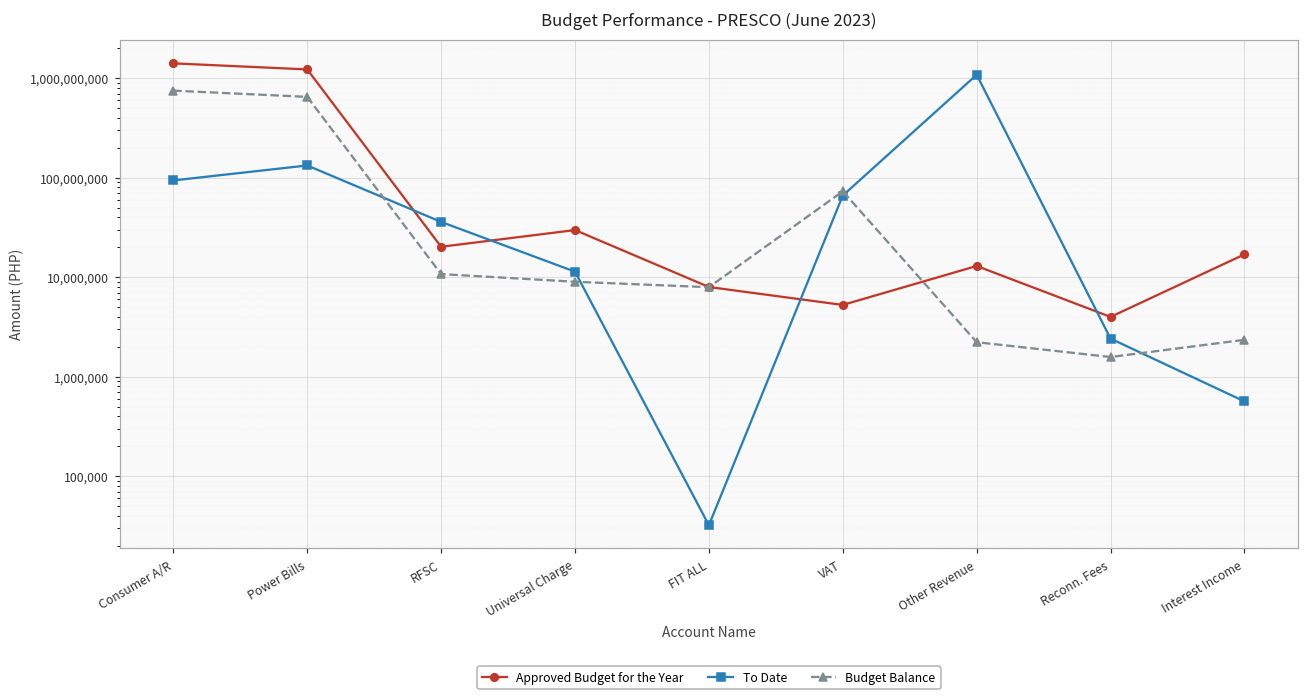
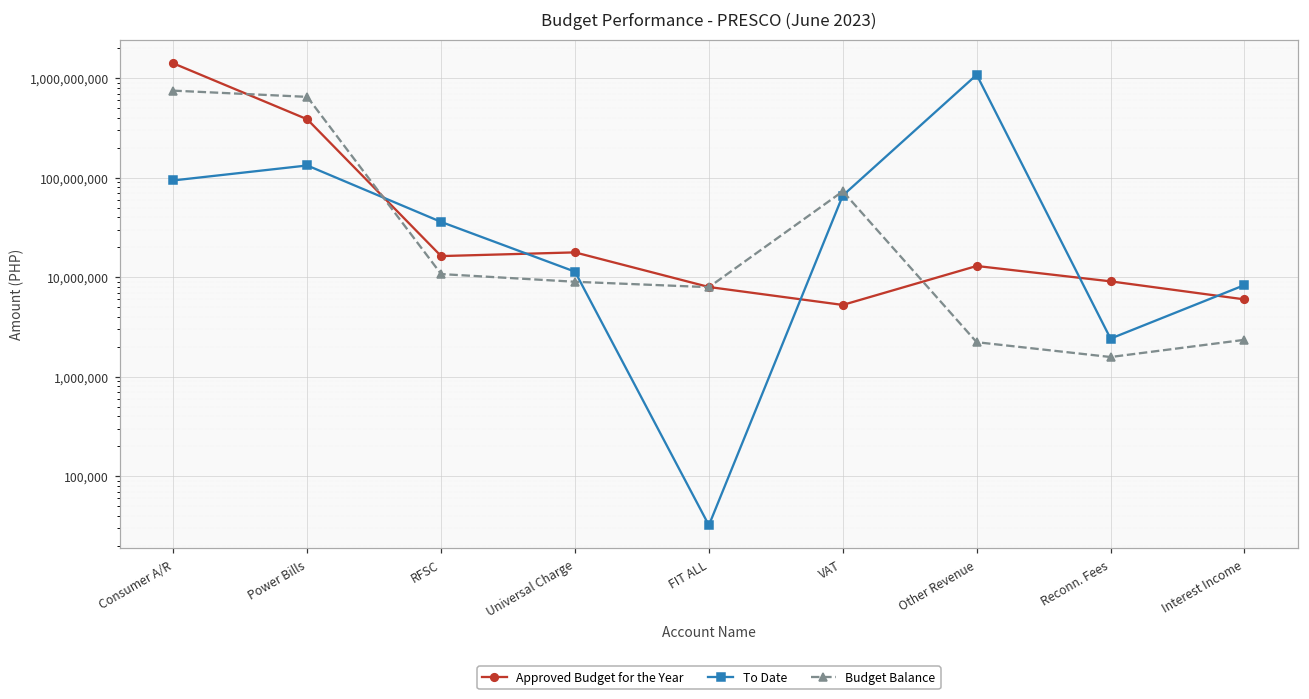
  {
    "Approved Budget for the Year": {
      "Consumer A/R": "1,400,000,000",
-     "Power Bills": "1,200,000,000",
-     "RFSC": "20,000,000",
-     "Universal Charge": "30,000,000",
+     "Power Bills": "390,000,000",
+     "RFSC": "16,000,000",
+     "Universal Charge": "18,000,000",
      "VAT": "5,000,000",
      "Other Revenue": "13,000,000",
-     "Reconn. Fees": "4,000,000",
-     "Interest Income": "17,000,000"
+     "Reconn. Fees": "9,000,000",
+     "Interest Income": "6,000,000"
    },
    "To Date": {
      "Consumer A/R": "90,000,000",
      "Power Bills": "130,000,000",
      "RFSC": "36,000,000",
      "Universal Charge": "11,000,000",
      "FIT ALL": "32,000",
      "VAT": "70,000,000",
      "Other Revenue": "1,100,000,000",
      "Reconn. Fees": "2,400,000",
-     "Interest Income": "600,000"
+     "Interest Income": "8,000,000"
    },
    "Budget Balance": {
      "Consumer A/R": "800,000,000",
      "Power Bills": "700,000,000",
      "RFSC": "11,000,000",
      "Universal Charge": "9,000,000",
      "VAT": "70,000,000",
      "Other Revenue": "2,200,000",
      "Reconn. Fees": "1,600,000",
      "Interest Income": "2,400,000"
    }
  }
